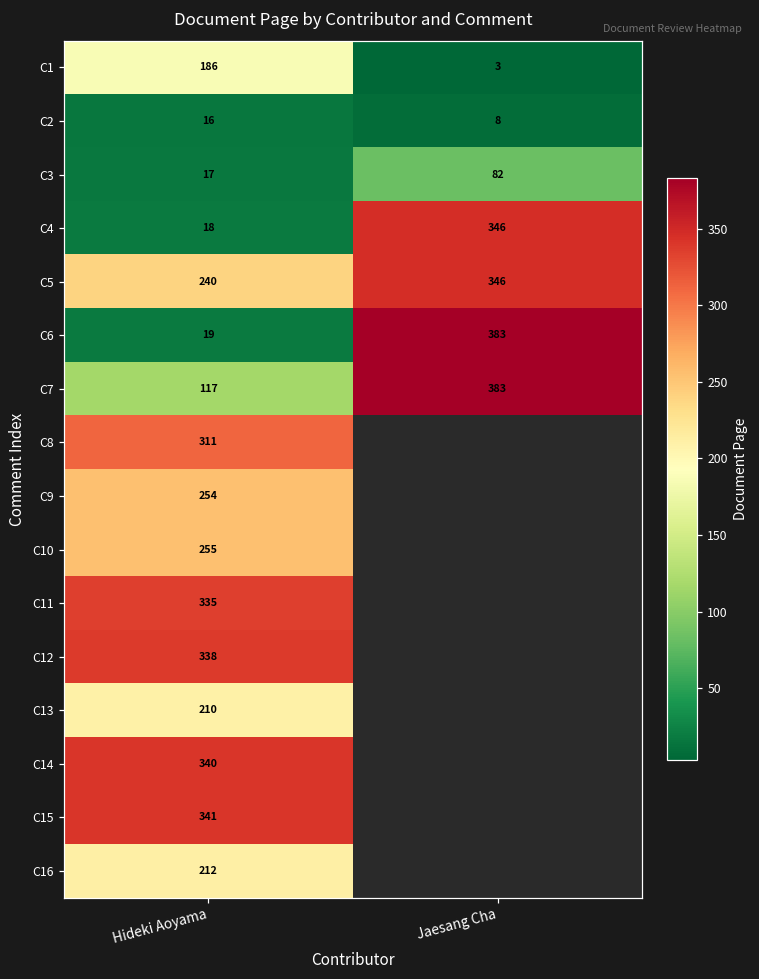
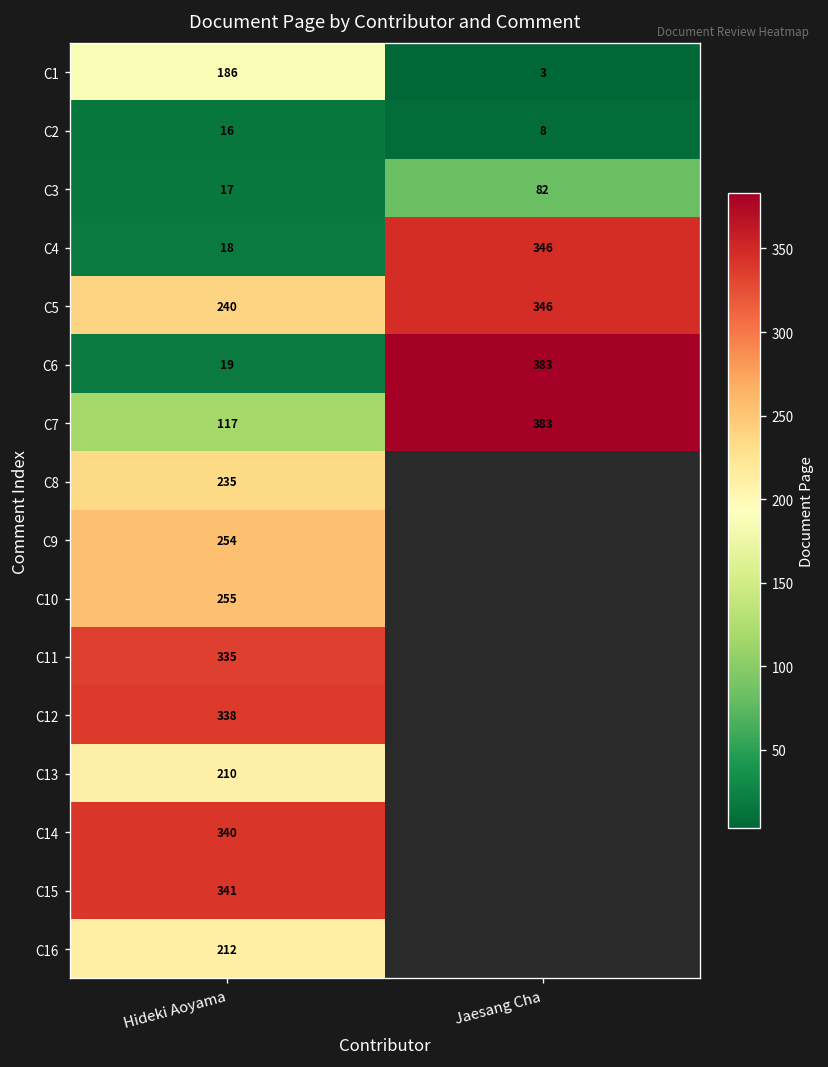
  {
    "C1": {
      "Hideki Aoyama": 186,
      "Jaesang Cha": 3
    },
    "C2": {
      "Hideki Aoyama": 16,
      "Jaesang Cha": 8
    },
    "C3": {
      "Hideki Aoyama": 17,
      "Jaesang Cha": 82
    },
    "C4": {
      "Hideki Aoyama": 18,
      "Jaesang Cha": 346
    },
    "C5": {
      "Hideki Aoyama": 240,
      "Jaesang Cha": 346
    },
    "C6": {
      "Hideki Aoyama": 19,
      "Jaesang Cha": 383
    },
    "C7": {
      "Hideki Aoyama": 117,
      "Jaesang Cha": 383
    },
    "C8": {
-     "Hideki Aoyama": 311
+     "Hideki Aoyama": 235
    },
    "C9": {
      "Hideki Aoyama": 254
    },
    "C10": {
      "Hideki Aoyama": 255
    },
    "C11": {
      "Hideki Aoyama": 335
    },
    "C12": {
      "Hideki Aoyama": 338
    },
    "C13": {
      "Hideki Aoyama": 210
    },
    "C14": {
      "Hideki Aoyama": 340
    },
    "C15": {
      "Hideki Aoyama": 341
    },
    "C16": {
      "Hideki Aoyama": 212
    }
  }
